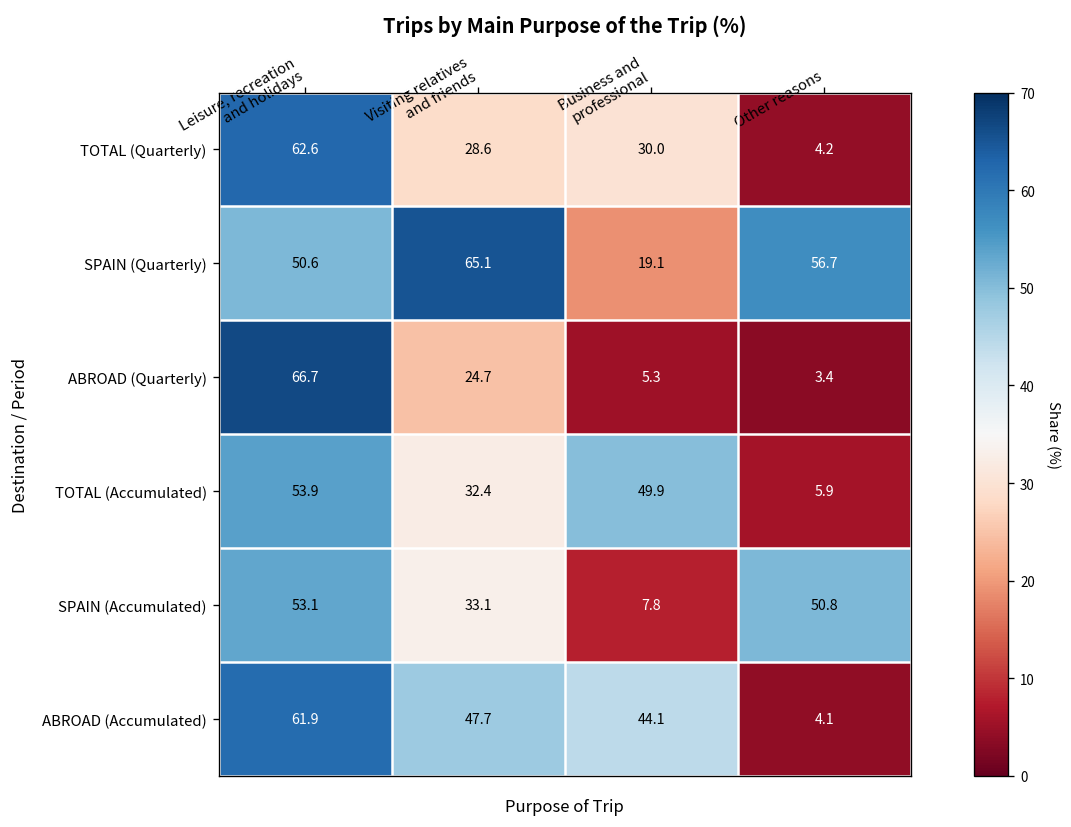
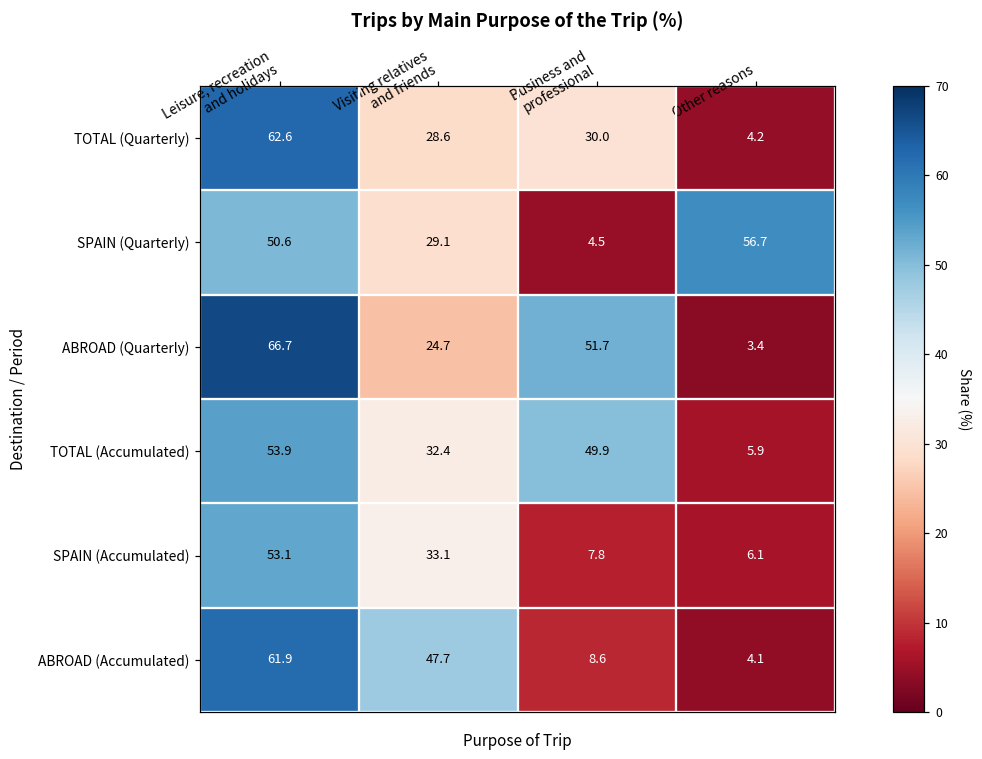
  {
    "TOTAL (Quarterly)": {
      "Leisure, recreation and holidays": 62.6,
      "Visiting relatives and friends": 28.6,
      "Business and professional": 30.0,
      "Other reasons": 4.2
    },
    "SPAIN (Quarterly)": {
      "Leisure, recreation and holidays": 50.6,
-     "Visiting relatives and friends": 65.1,
-     "Business and professional": 19.1,
+     "Visiting relatives and friends": 29.1,
+     "Business and professional": 4.5,
      "Other reasons": 56.7
    },
    "ABROAD (Quarterly)": {
      "Leisure, recreation and holidays": 66.7,
      "Visiting relatives and friends": 24.7,
-     "Business and professional": 5.3,
+     "Business and professional": 51.7,
      "Other reasons": 3.4
    },
    "TOTAL (Accumulated)": {
      "Leisure, recreation and holidays": 53.9,
      "Visiting relatives and friends": 32.4,
      "Business and professional": 49.9,
      "Other reasons": 5.9
    },
    "SPAIN (Accumulated)": {
      "Leisure, recreation and holidays": 53.1,
      "Visiting relatives and friends": 33.1,
      "Business and professional": 7.8,
-     "Other reasons": 50.8
+     "Other reasons": 6.1
    },
    "ABROAD (Accumulated)": {
      "Leisure, recreation and holidays": 61.9,
      "Visiting relatives and friends": 47.7,
-     "Business and professional": 44.1,
+     "Business and professional": 8.6,
      "Other reasons": 4.1
    }
  }
